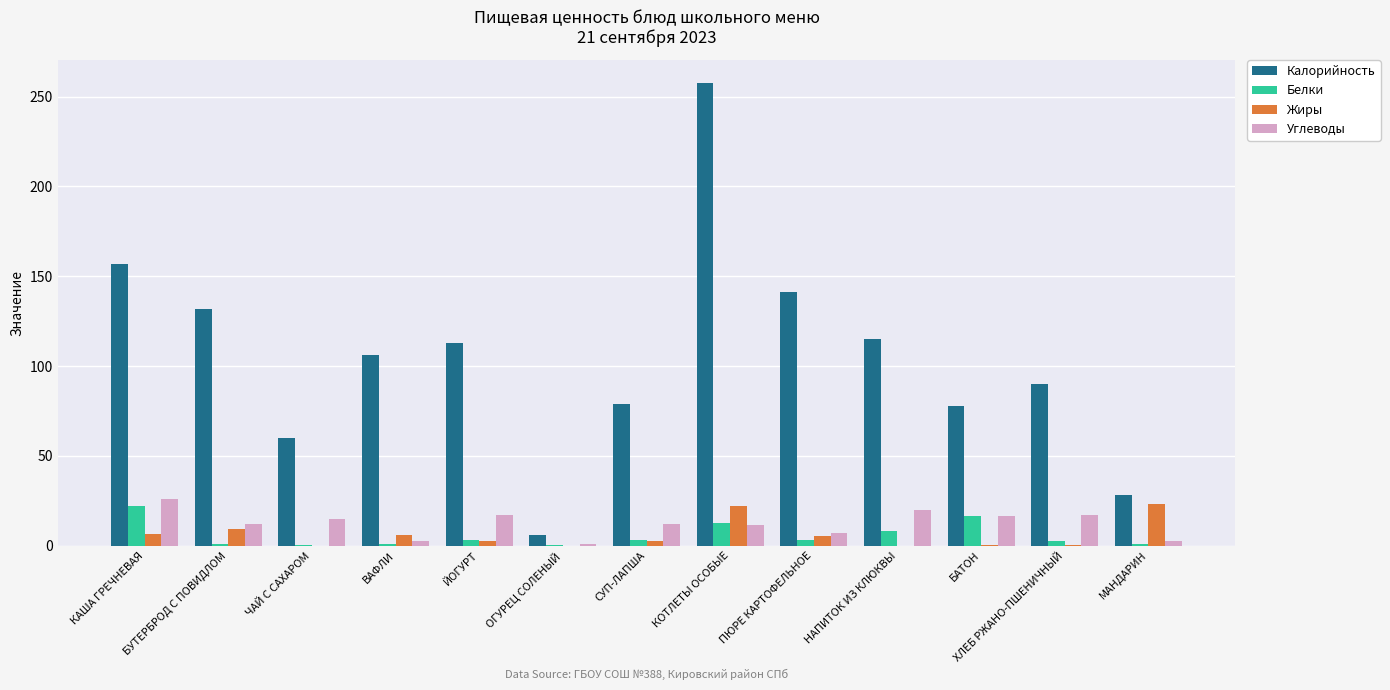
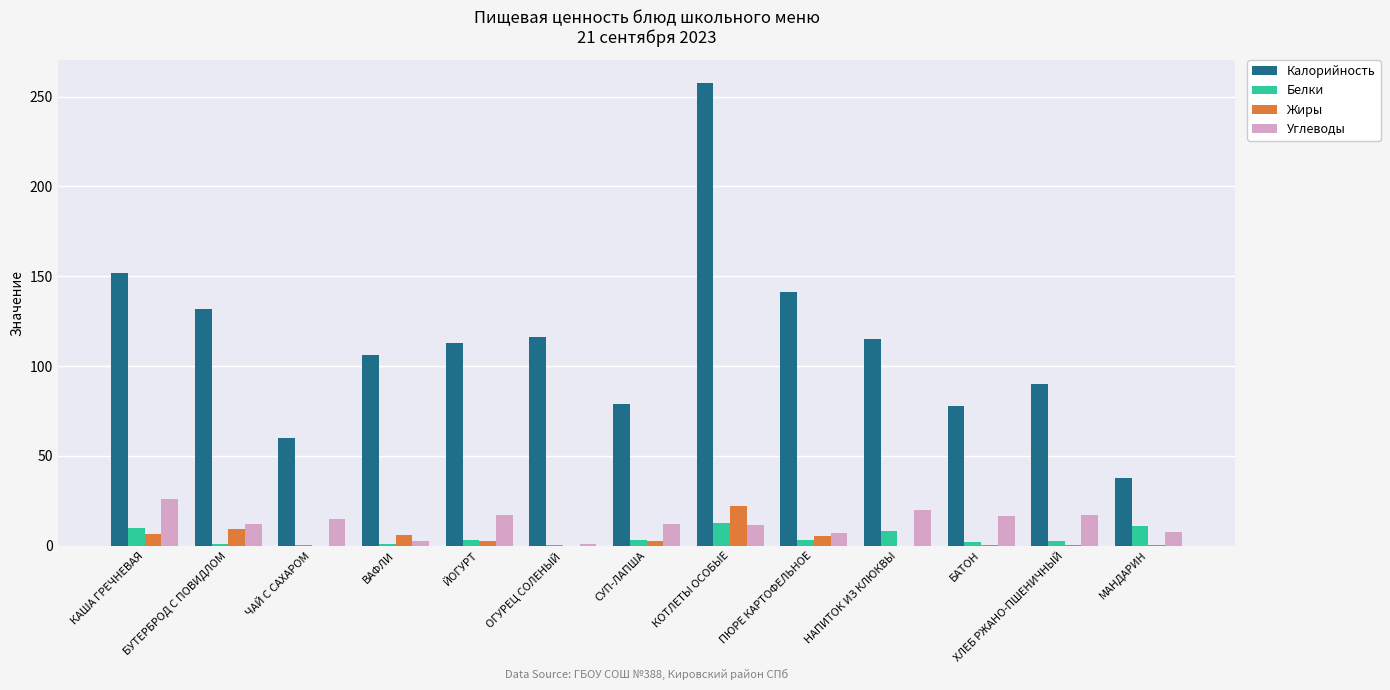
  {
    "Калорийность": {
-     "КАША ГРЕЧНЕВАЯ": 157,
+     "КАША ГРЕЧНЕВАЯ": 152,
      "БУТЕРБРОД С ПОВИДЛОМ": 132,
      "ЧАЙ С САХАРОМ": 60,
      "ВАФЛИ": 106,
      "ЙОГУРТ": 113,
-     "ОГУРЕЦ СОЛЕНЫЙ": 6,
+     "ОГУРЕЦ СОЛЕНЫЙ": 116,
      "СУП-ЛАПША": 79,
      "КОТЛЕТЫ ОСОБЫЕ": 257,
      "ПЮРЕ КАРТОФЕЛЬНОЕ": 141,
      "НАПИТОК ИЗ КЛЮКВЫ": 115,
      "БАТОН": 78,
      "ХЛЕБ РЖАНО-ПШЕНИЧНЫЙ": 90,
-     "МАНДАРИН": 28
+     "МАНДАРИН": 38
    },
    "Белки": {
-     "КАША ГРЕЧНЕВАЯ": 22,
+     "КАША ГРЕЧНЕВАЯ": 10,
      "ЙОГУРТ": 4,
      "СУП-ЛАПША": 3,
      "КОТЛЕТЫ ОСОБЫЕ": 13,
      "ПЮРЕ КАРТОФЕЛЬНОЕ": 3,
      "НАПИТОК ИЗ КЛЮКВЫ": 8,
-     "БАТОН": 17,
+     "БАТОН": 2,
      "ХЛЕБ РЖАНО-ПШЕНИЧНЫЙ": 3,
-     "МАНДАРИН": 1
+     "МАНДАРИН": 11
    },
    "Жиры": {
      "КАША ГРЕЧНЕВАЯ": 7,
      "БУТЕРБРОД С ПОВИДЛОМ": 9,
      "ВАФЛИ": 6,
      "ЙОГУРТ": 3,
      "СУП-ЛАПША": 3,
      "КОТЛЕТЫ ОСОБЫЕ": 22,
      "ПЮРЕ КАРТОФЕЛЬНОЕ": 5,
-     "МАНДАРИН": 23
+     "МАНДАРИН": 0
    },
    "Углеводы": {
      "КАША ГРЕЧНЕВАЯ": 26,
      "БУТЕРБРОД С ПОВИДЛОМ": 12,
      "ЧАЙ С САХАРОМ": 15,
      "ВАФЛИ": 3,
      "ЙОГУРТ": 17,
      "СУП-ЛАПША": 12,
      "КОТЛЕТЫ ОСОБЫЕ": 12,
      "ПЮРЕ КАРТОФЕЛЬНОЕ": 7,
      "НАПИТОК ИЗ КЛЮКВЫ": 20,
      "БАТОН": 16,
      "ХЛЕБ РЖАНО-ПШЕНИЧНЫЙ": 17,
-     "МАНДАРИН": 3
+     "МАНДАРИН": 8
    }
  }
